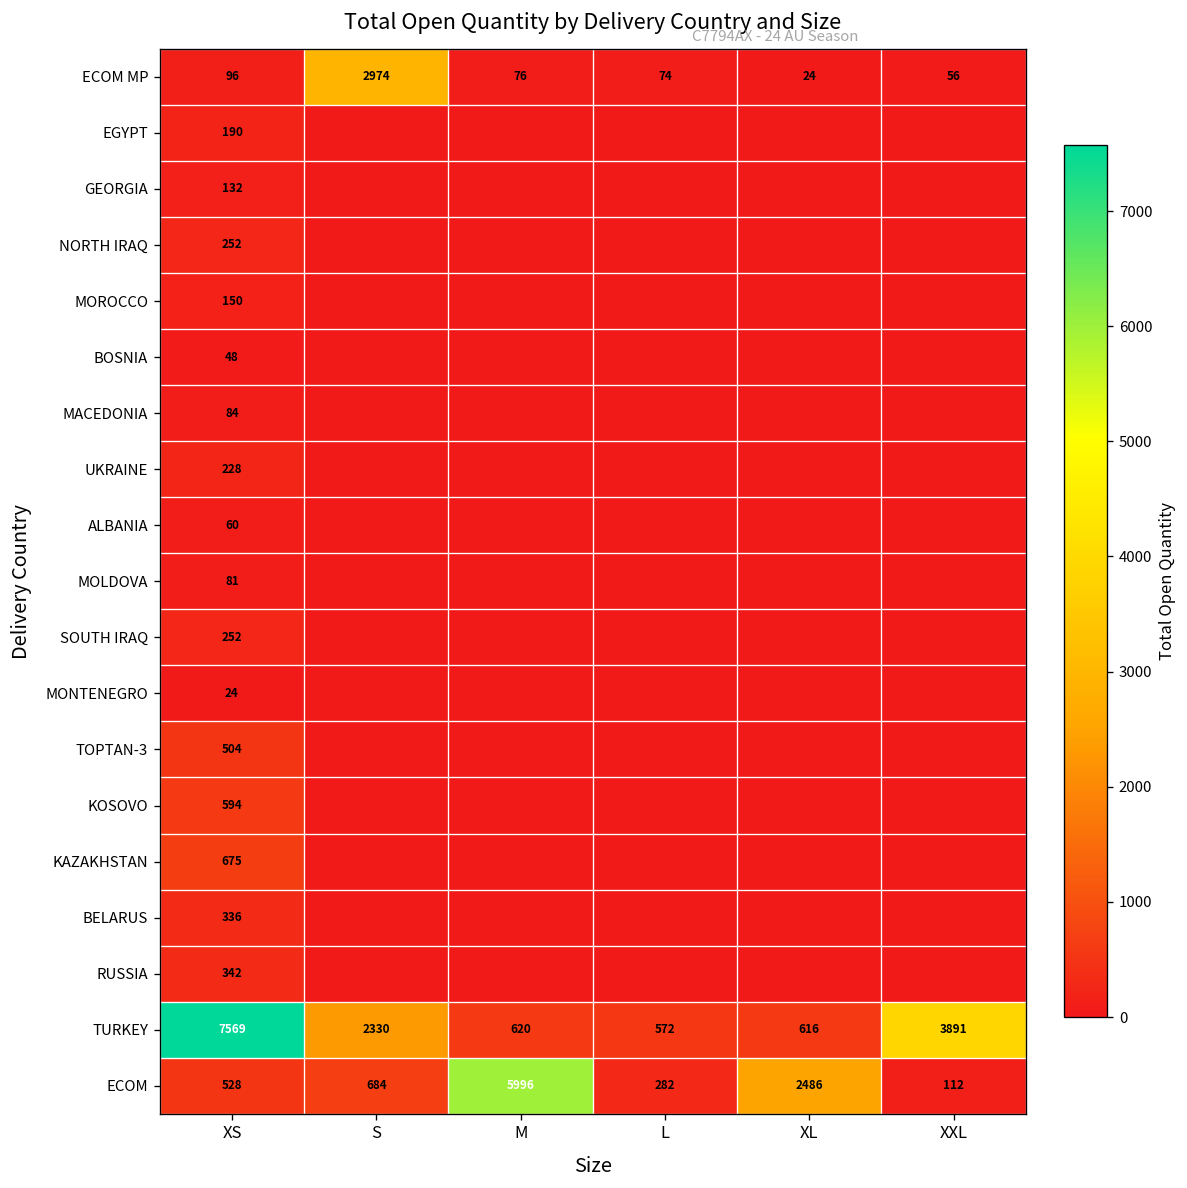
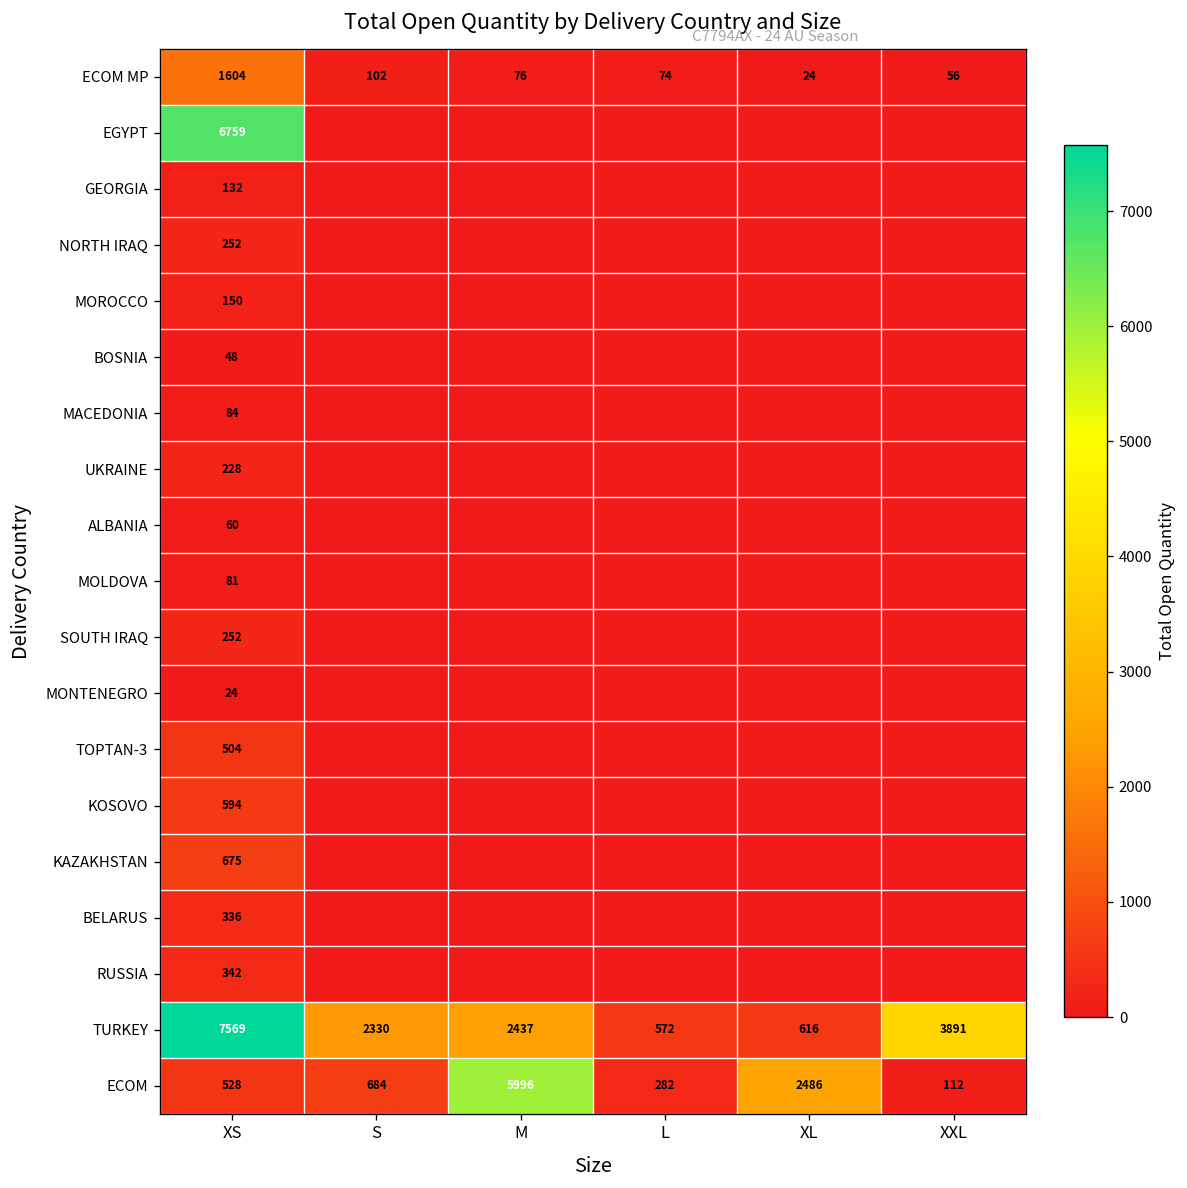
  {
    "ECOM MP": {
-     "XS": 96,
-     "S": 2974,
+     "XS": 1604,
+     "S": 102,
      "M": 76,
      "L": 74,
      "XL": 24,
      "XXL": 56
    },
    "EGYPT": {
-     "XS": 190
+     "XS": 6759
    },
    "GEORGIA": {
      "XS": 132
    },
    "NORTH IRAQ": {
      "XS": 252
    },
    "MOROCCO": {
      "XS": 150
    },
    "BOSNIA": {
      "XS": 48
    },
    "MACEDONIA": {
      "XS": 84
    },
    "UKRAINE": {
      "XS": 228
    },
    "ALBANIA": {
      "XS": 60
    },
    "MOLDOVA": {
      "XS": 81
    },
    "SOUTH IRAQ": {
      "XS": 252
    },
    "MONTENEGRO": {
      "XS": 24
    },
    "TOPTAN-3": {
      "XS": 504
    },
    "KOSOVO": {
      "XS": 594
    },
    "KAZAKHSTAN": {
      "XS": 675
    },
    "BELARUS": {
      "XS": 336
    },
    "RUSSIA": {
      "XS": 342
    },
    "TURKEY": {
      "XS": 7569,
      "S": 2330,
-     "M": 620,
+     "M": 2437,
      "L": 572,
      "XL": 616,
      "XXL": 3891
    },
    "ECOM": {
      "XS": 528,
      "S": 684,
      "M": 5996,
      "L": 282,
      "XL": 2486,
      "XXL": 112
    }
  }
